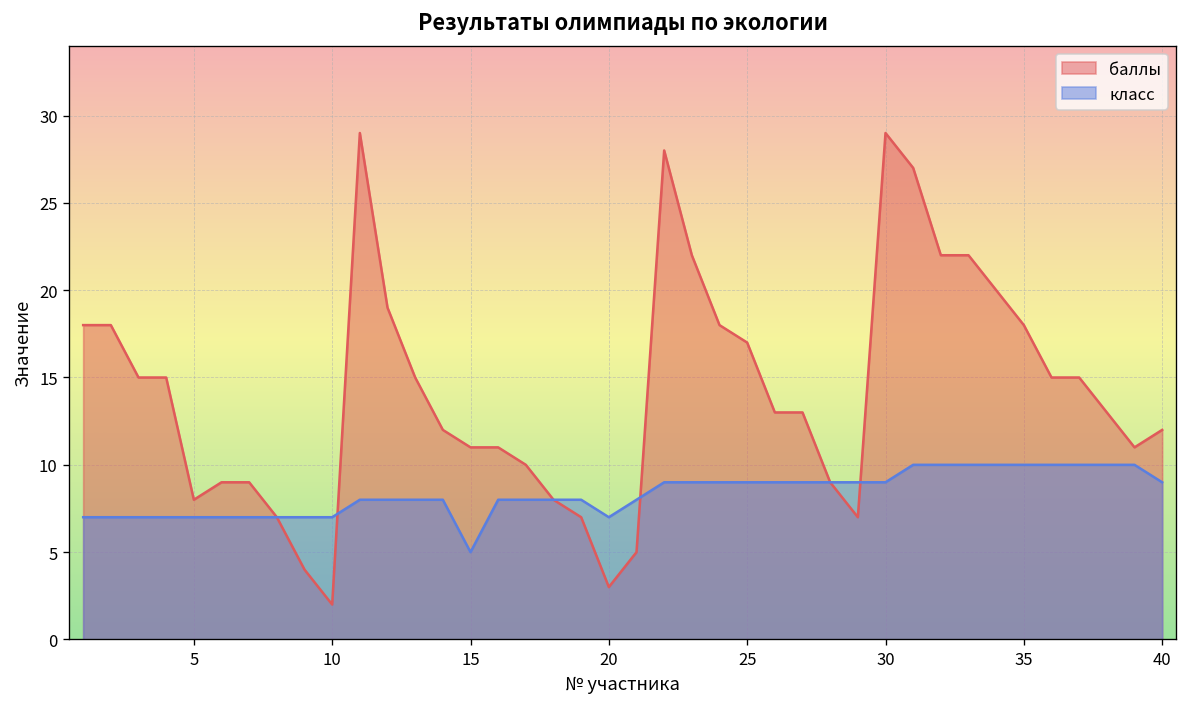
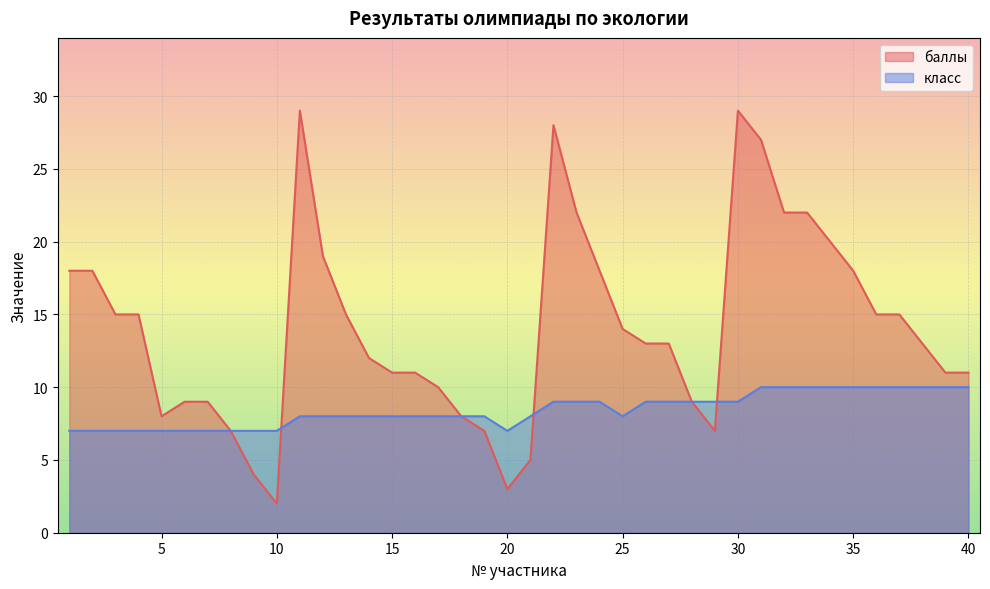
  {
    "баллы": {
      "5": 8,
      "10": 2,
      "15": 11,
      "20": 3,
-     "25": 17,
+     "25": 14,
      "30": 29,
      "35": 18,
-     "40": 12
+     "40": 11
    },
    "класс": {
      "5": 7,
      "10": 7,
-     "15": 5,
+     "15": 8,
      "20": 7,
-     "25": 9,
+     "25": 8,
      "30": 9,
      "35": 10,
-     "40": 9
+     "40": 10
    }
  }
